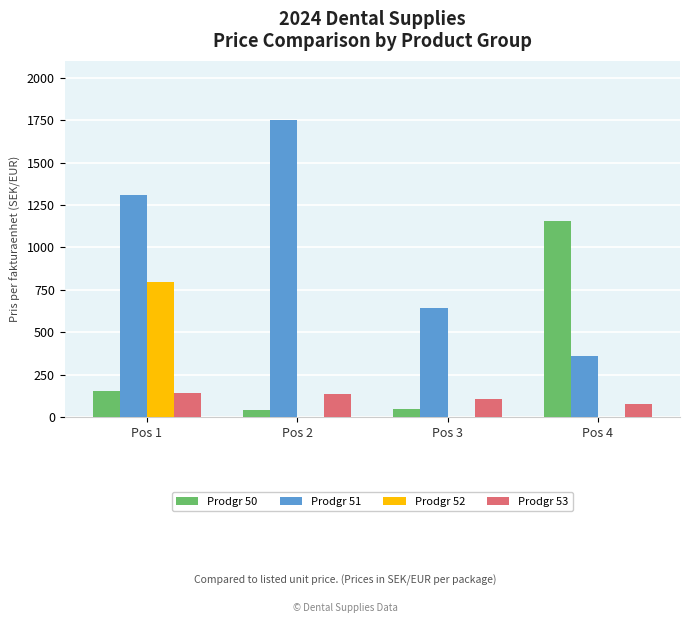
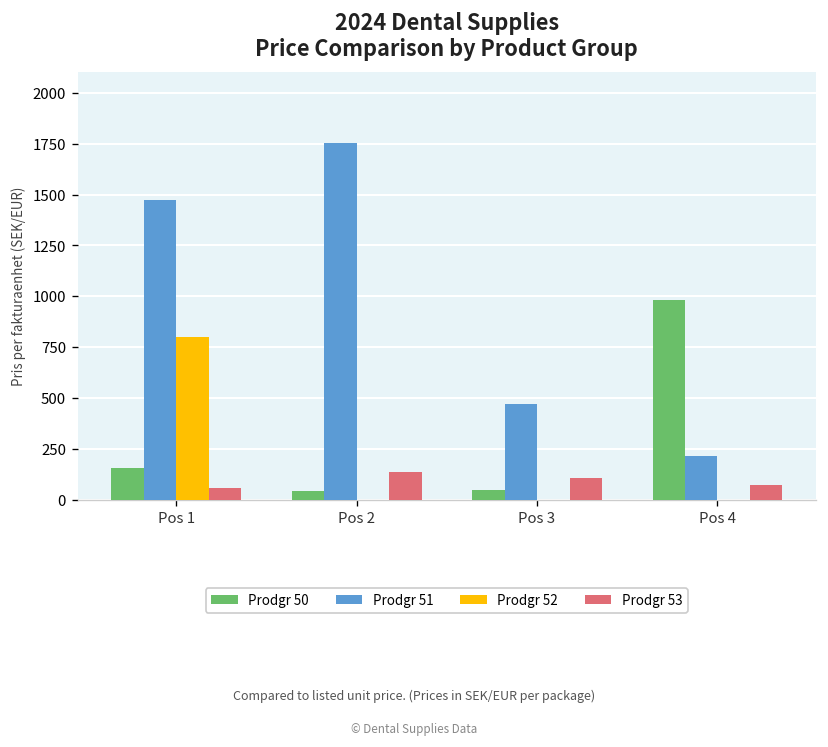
  {
    "Prodgr 50": {
      "Pos 1": 150,
      "Pos 2": 40,
      "Pos 3": 50,
-     "Pos 4": 1160
+     "Pos 4": 980
    },
    "Prodgr 51": {
-     "Pos 1": 1310,
+     "Pos 1": 1470,
      "Pos 2": 1750,
-     "Pos 3": 640,
-     "Pos 4": 360
+     "Pos 3": 470,
+     "Pos 4": 220
    },
    "Prodgr 52": {
      "Pos 1": 800,
      "Pos 2": 0,
      "Pos 3": 0,
      "Pos 4": 0
    },
    "Prodgr 53": {
-     "Pos 1": 140,
+     "Pos 1": 60,
      "Pos 2": 140,
      "Pos 3": 110,
      "Pos 4": 70
    }
  }
